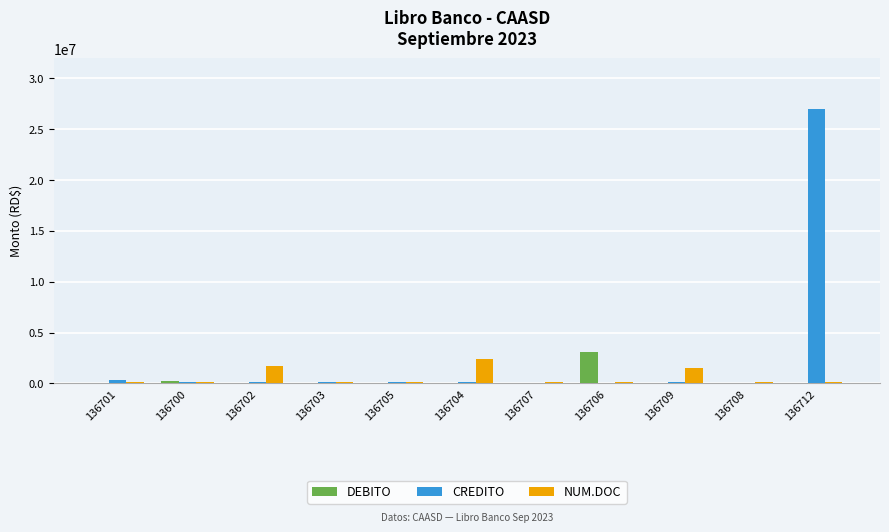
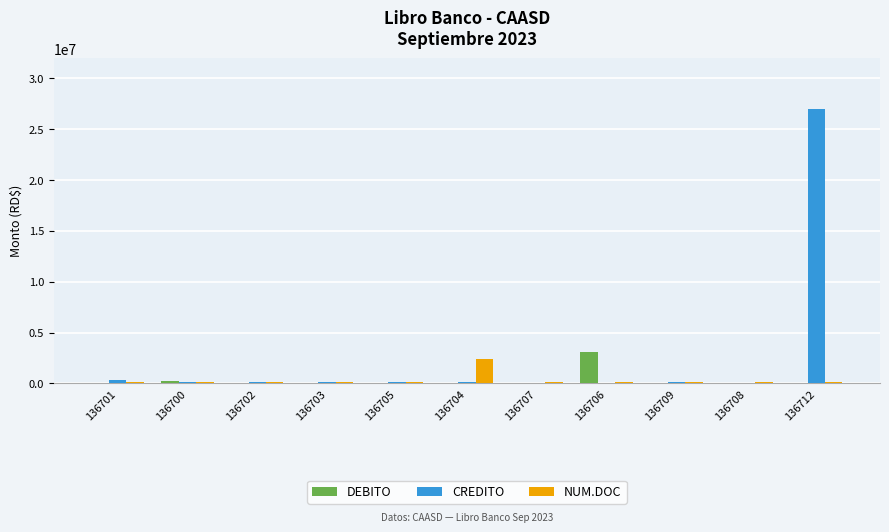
  {
    "DEBITO": {
      "136706": 3100000
    },
    "CREDITO": {
      "136701": 300000,
      "136706": 0,
      "136712": 27000000
    },
    "NUM.DOC": {
-     "136702": 1800000,
+     "136702": 100000,
      "136704": 2400000,
-     "136709": 1500000
+     "136709": 100000
    }
  }
